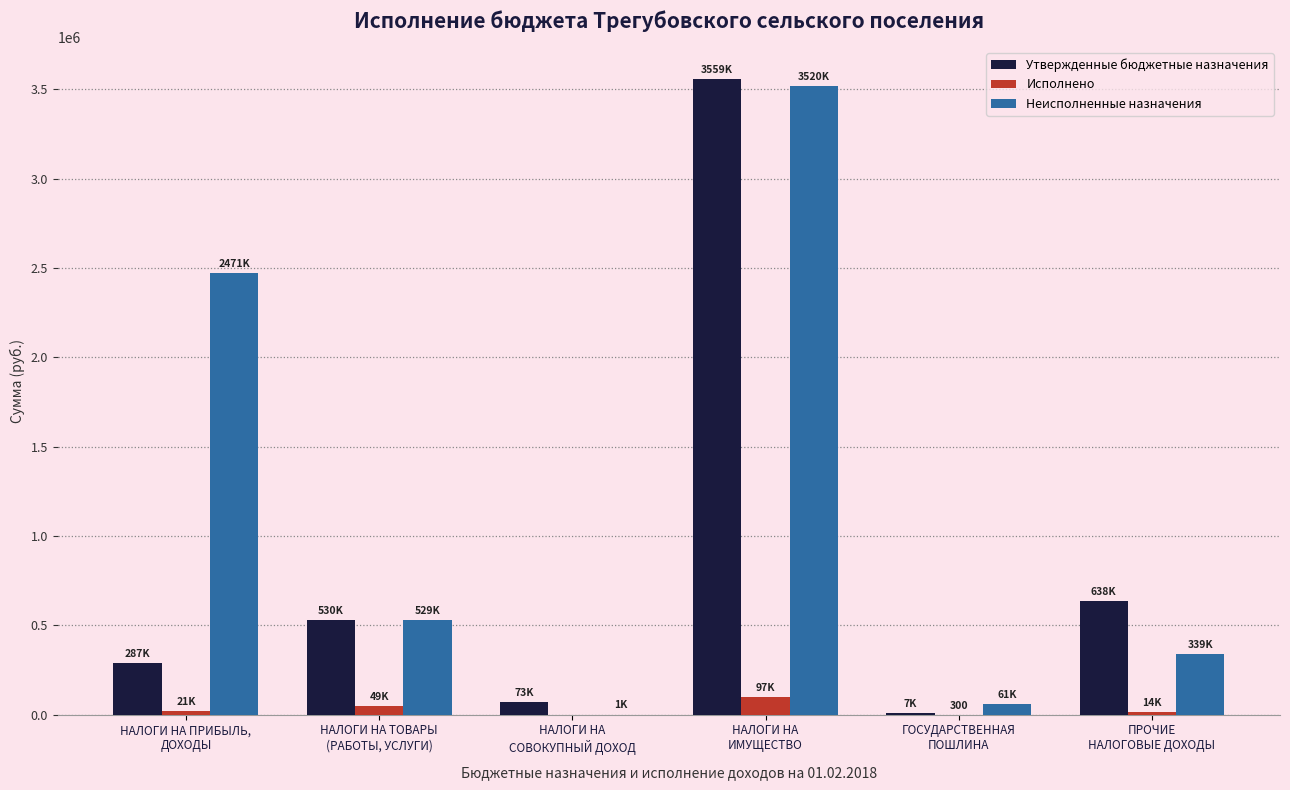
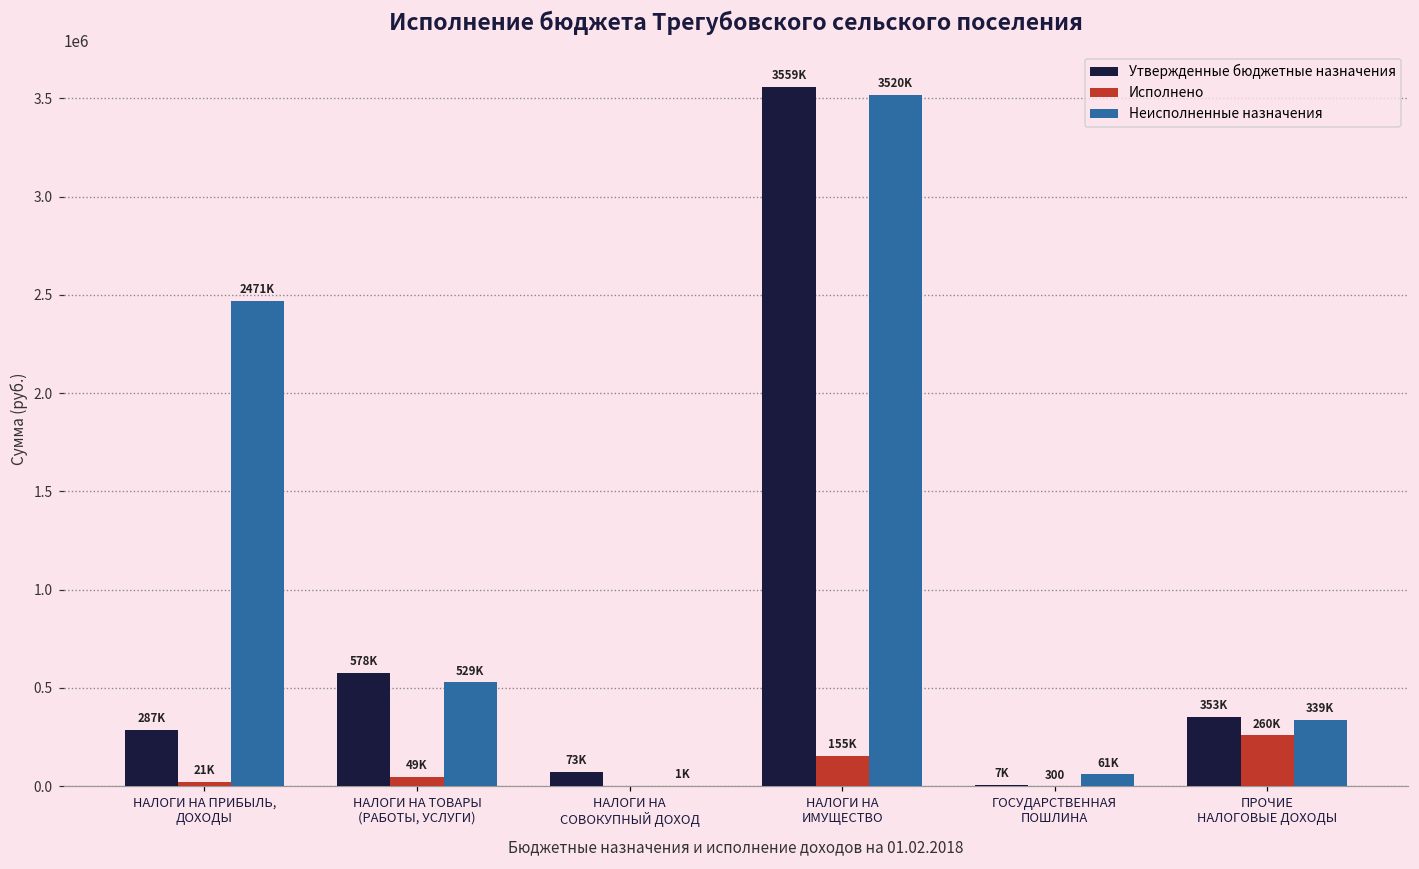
  {
    "Утвержденные бюджетные назначения": {
      "НАЛОГИ НА ПРИБЫЛЬ, ДОХОДЫ": "287K",
-     "НАЛОГИ НА ТОВАРЫ (РАБОТЫ, УСЛУГИ)": "530K",
+     "НАЛОГИ НА ТОВАРЫ (РАБОТЫ, УСЛУГИ)": "578K",
      "НАЛОГИ НА СОВОКУПНЫЙ ДОХОД": "73K",
      "НАЛОГИ НА ИМУЩЕСТВО": "3559K",
      "ГОСУДАРСТВЕННАЯ ПОШЛИНА": "7K",
-     "ПРОЧИЕ НАЛОГОВЫЕ ДОХОДЫ": "638K"
+     "ПРОЧИЕ НАЛОГОВЫЕ ДОХОДЫ": "353K"
    },
    "Исполнено": {
      "НАЛОГИ НА ПРИБЫЛЬ, ДОХОДЫ": "21K",
      "НАЛОГИ НА ТОВАРЫ (РАБОТЫ, УСЛУГИ)": "49K",
-     "НАЛОГИ НА ИМУЩЕСТВО": "97K",
+     "НАЛОГИ НА ИМУЩЕСТВО": "155K",
      "ГОСУДАРСТВЕННАЯ ПОШЛИНА": "300",
-     "ПРОЧИЕ НАЛОГОВЫЕ ДОХОДЫ": "14K"
+     "ПРОЧИЕ НАЛОГОВЫЕ ДОХОДЫ": "260K"
    },
    "Неисполненные назначения": {
      "НАЛОГИ НА ПРИБЫЛЬ, ДОХОДЫ": "2471K",
      "НАЛОГИ НА ТОВАРЫ (РАБОТЫ, УСЛУГИ)": "529K",
      "НАЛОГИ НА СОВОКУПНЫЙ ДОХОД": "1K",
      "НАЛОГИ НА ИМУЩЕСТВО": "3520K",
      "ГОСУДАРСТВЕННАЯ ПОШЛИНА": "61K",
      "ПРОЧИЕ НАЛОГОВЫЕ ДОХОДЫ": "339K"
    }
  }
